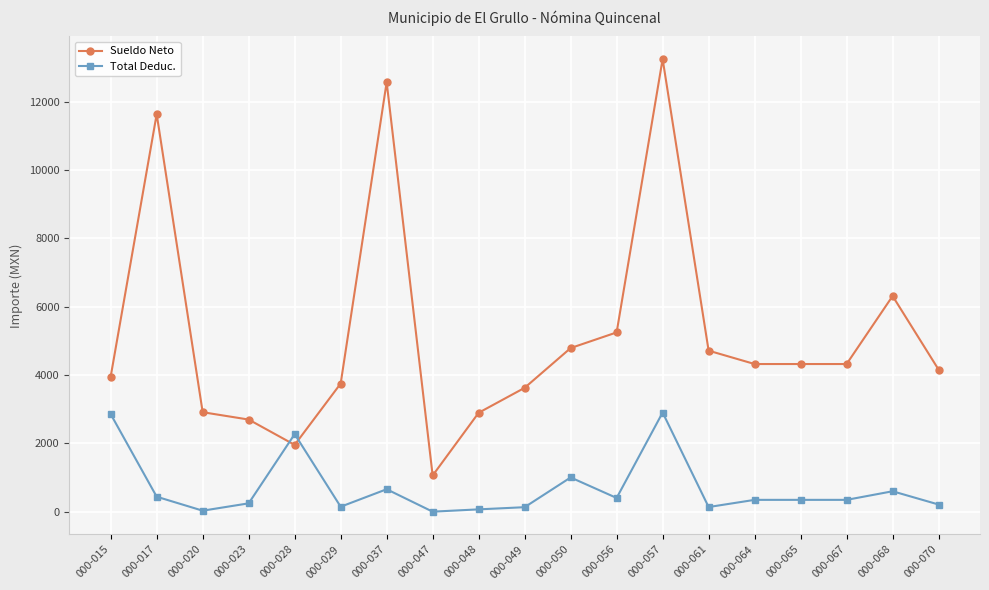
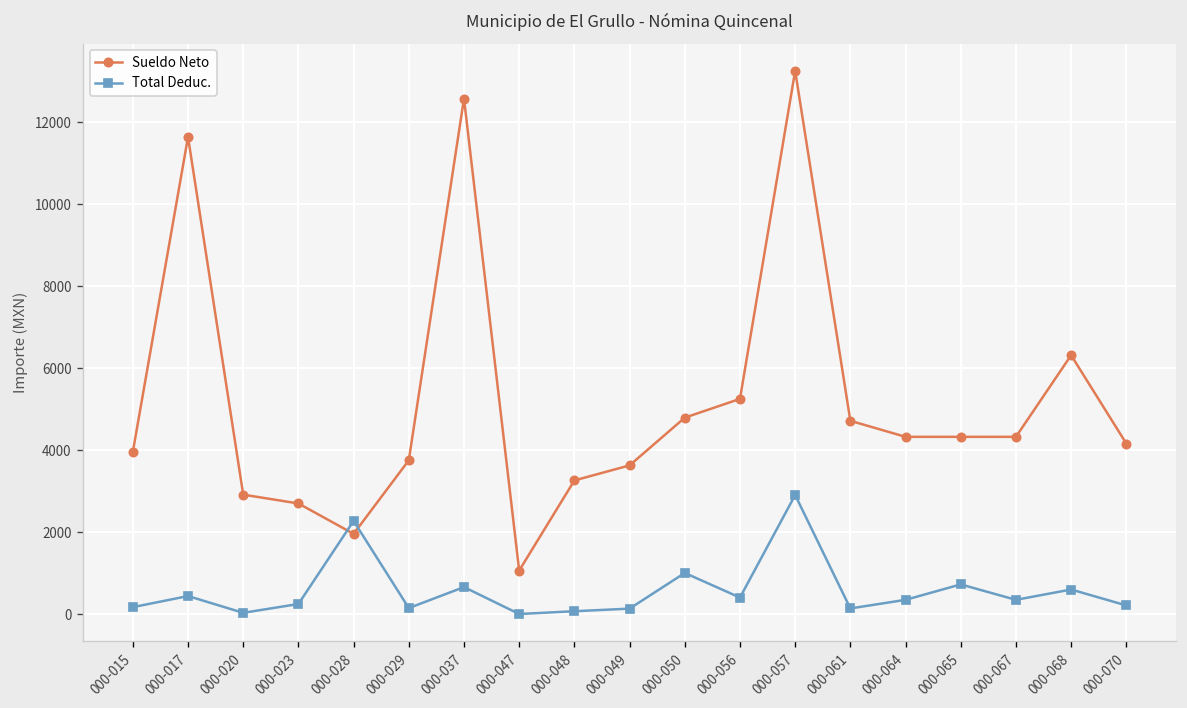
  {
    "Sueldo Neto": {
      "000-015": 4000,
      "000-017": 11600,
      "000-020": 2900,
      "000-023": 2700,
      "000-028": 2000,
      "000-029": 3800,
      "000-037": 12600,
      "000-047": 1100,
-     "000-048": 2900,
+     "000-048": 3300,
      "000-049": 3600,
      "000-050": 4800,
      "000-056": 5200,
      "000-057": 13200,
      "000-061": 4700,
      "000-064": 4300,
      "000-065": 4300,
      "000-067": 4300,
      "000-068": 6300,
      "000-070": 4200
    },
    "Total Deduc.": {
-     "000-015": 2900,
+     "000-015": 200,
      "000-017": 400,
      "000-020": 0,
      "000-023": 200,
      "000-028": 2300,
      "000-029": 100,
      "000-037": 700,
      "000-047": 0,
      "000-048": 100,
      "000-049": 100,
      "000-050": 1000,
      "000-056": 400,
      "000-057": 2900,
      "000-061": 100,
      "000-064": 300,
-     "000-065": 300,
+     "000-065": 700,
      "000-067": 300,
      "000-068": 600,
      "000-070": 200
    }
  }
